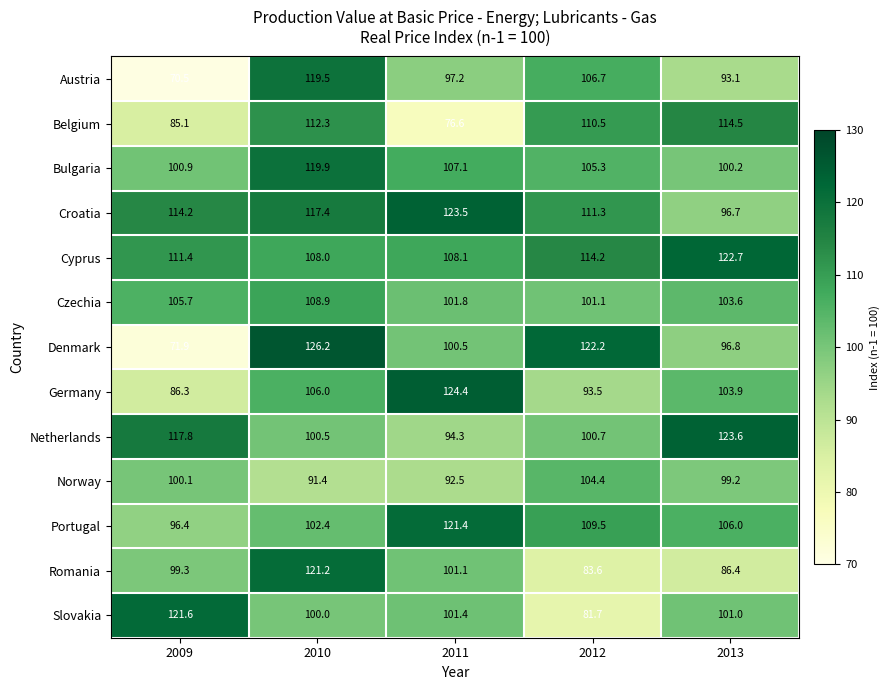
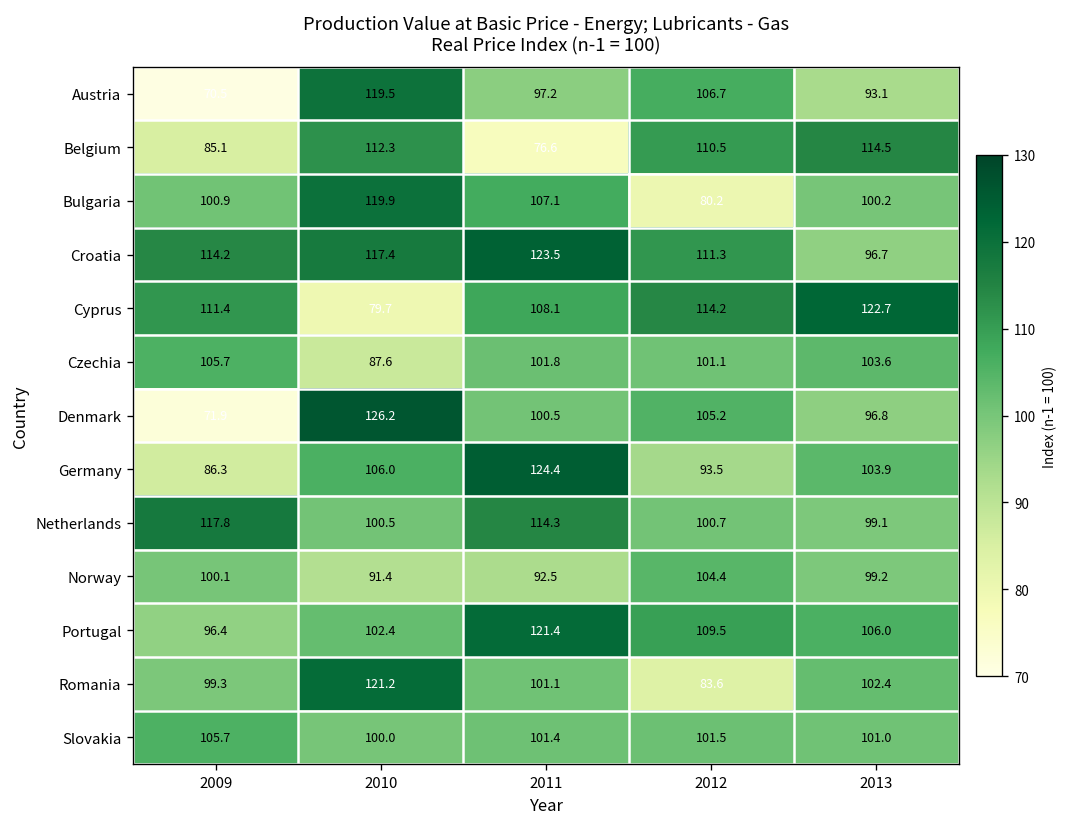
  {
    "Austria": {
      "2010": 119.5,
      "2011": 97.2,
      "2012": 106.7,
      "2013": 93.1
    },
    "Belgium": {
      "2009": 85.1,
      "2010": 112.3,
      "2011": 76.6,
      "2012": 110.5,
      "2013": 114.5
    },
    "Bulgaria": {
      "2009": 100.9,
      "2010": 119.9,
      "2011": 107.1,
-     "2012": 105.3,
+     "2012": 80.2,
      "2013": 100.2
    },
    "Croatia": {
      "2009": 114.2,
      "2010": 117.4,
      "2011": 123.5,
      "2012": 111.3,
      "2013": 96.7
    },
    "Cyprus": {
      "2009": 111.4,
-     "2010": 108.0,
+     "2010": 79.7,
      "2011": 108.1,
      "2012": 114.2,
      "2013": 122.7
    },
    "Czechia": {
      "2009": 105.7,
-     "2010": 108.9,
+     "2010": 87.6,
      "2011": 101.8,
      "2012": 101.1,
      "2013": 103.6
    },
    "Denmark": {
      "2010": 126.2,
      "2011": 100.5,
-     "2012": 122.2,
+     "2012": 105.2,
      "2013": 96.8
    },
    "Germany": {
      "2009": 86.3,
      "2010": 106.0,
      "2011": 124.4,
      "2012": 93.5,
      "2013": 103.9
    },
    "Netherlands": {
      "2009": 117.8,
      "2010": 100.5,
-     "2011": 94.3,
+     "2011": 114.3,
      "2012": 100.7,
-     "2013": 123.6
+     "2013": 99.1
    },
    "Norway": {
      "2009": 100.1,
      "2010": 91.4,
      "2011": 92.5,
      "2012": 104.4,
      "2013": 99.2
    },
    "Portugal": {
      "2009": 96.4,
      "2010": 102.4,
      "2011": 121.4,
      "2012": 109.5,
      "2013": 106.0
    },
    "Romania": {
      "2009": 99.3,
      "2010": 121.2,
      "2011": 101.1,
      "2012": 83.6,
-     "2013": 86.4
+     "2013": 102.4
    },
    "Slovakia": {
-     "2009": 121.6,
+     "2009": 105.7,
      "2010": 100.0,
      "2011": 101.4,
-     "2012": 81.7,
+     "2012": 101.5,
      "2013": 101.0
    }
  }
